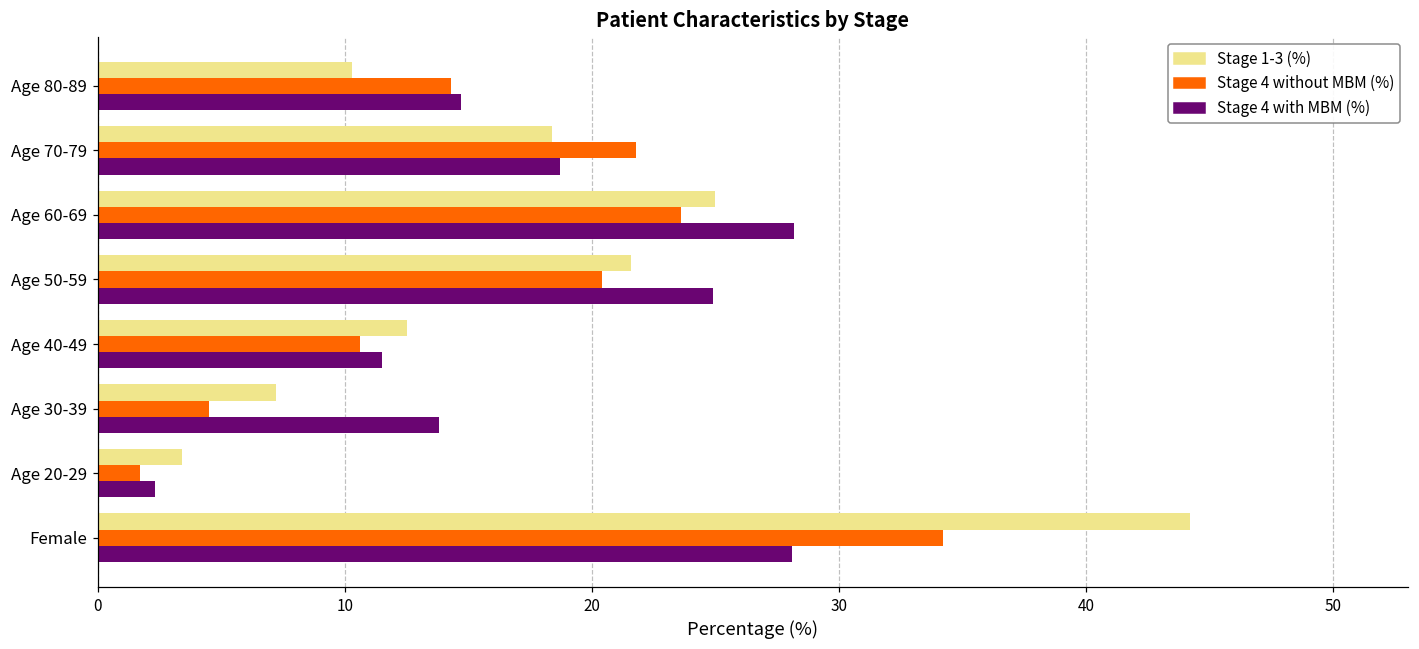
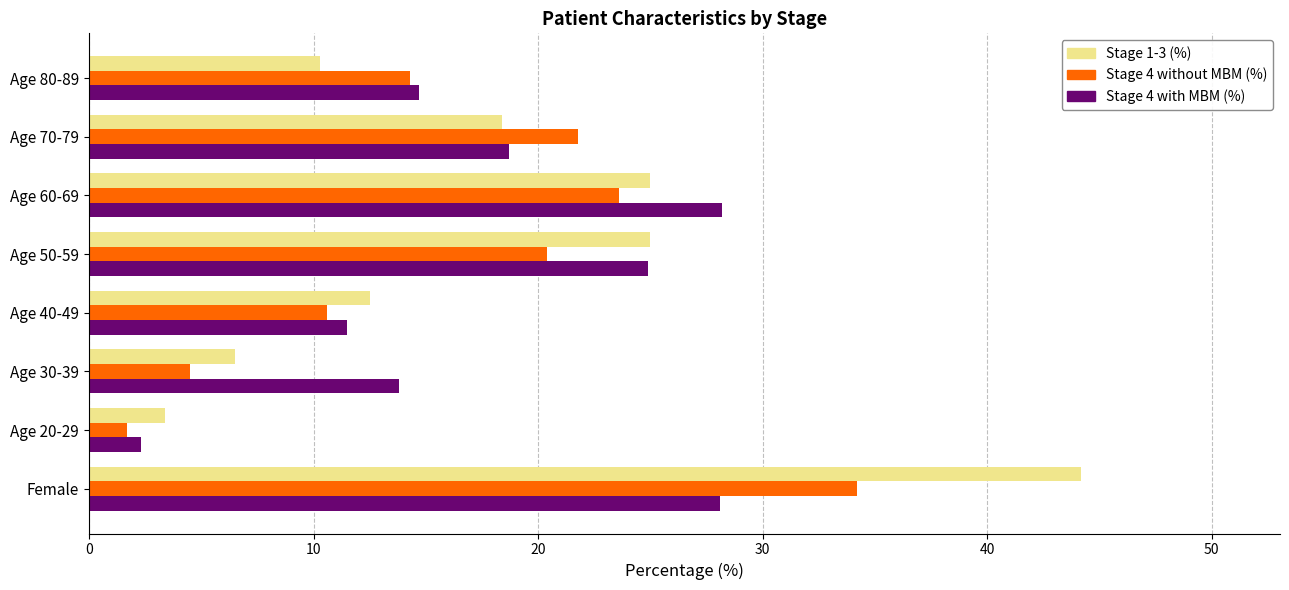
  {
    "Stage 1-3 (%)": {
      "Age 80-89": 10.3,
      "Age 70-79": 18.4,
      "Age 60-69": 25.0,
-     "Age 50-59": 21.6,
+     "Age 50-59": 25.0,
      "Age 40-49": 12.5,
-     "Age 30-39": 7.2,
+     "Age 30-39": 6.5,
      "Age 20-29": 3.4,
      "Female": 44.2
    },
    "Stage 4 without MBM (%)": {
      "Age 80-89": 14.3,
      "Age 70-79": 21.8,
      "Age 60-69": 23.6,
      "Age 50-59": 20.4,
      "Age 40-49": 10.6,
      "Age 30-39": 4.5,
      "Age 20-29": 1.7,
      "Female": 34.2
    },
    "Stage 4 with MBM (%)": {
      "Age 80-89": 14.7,
      "Age 70-79": 18.7,
      "Age 60-69": 28.2,
      "Age 50-59": 24.9,
      "Age 40-49": 11.5,
      "Age 30-39": 13.8,
      "Age 20-29": 2.3,
      "Female": 28.1
    }
  }
